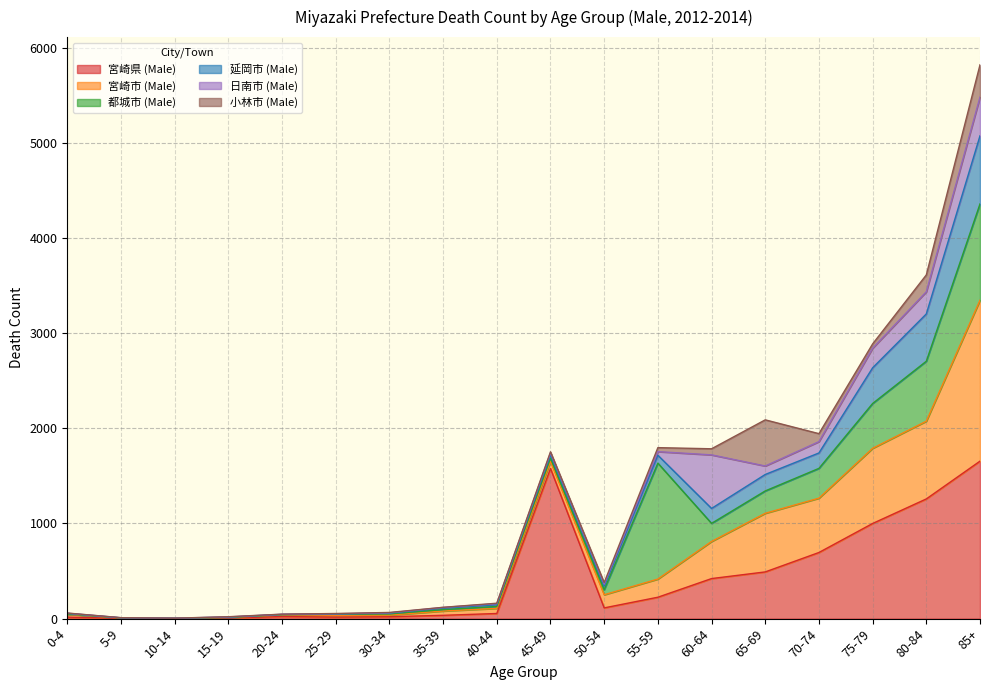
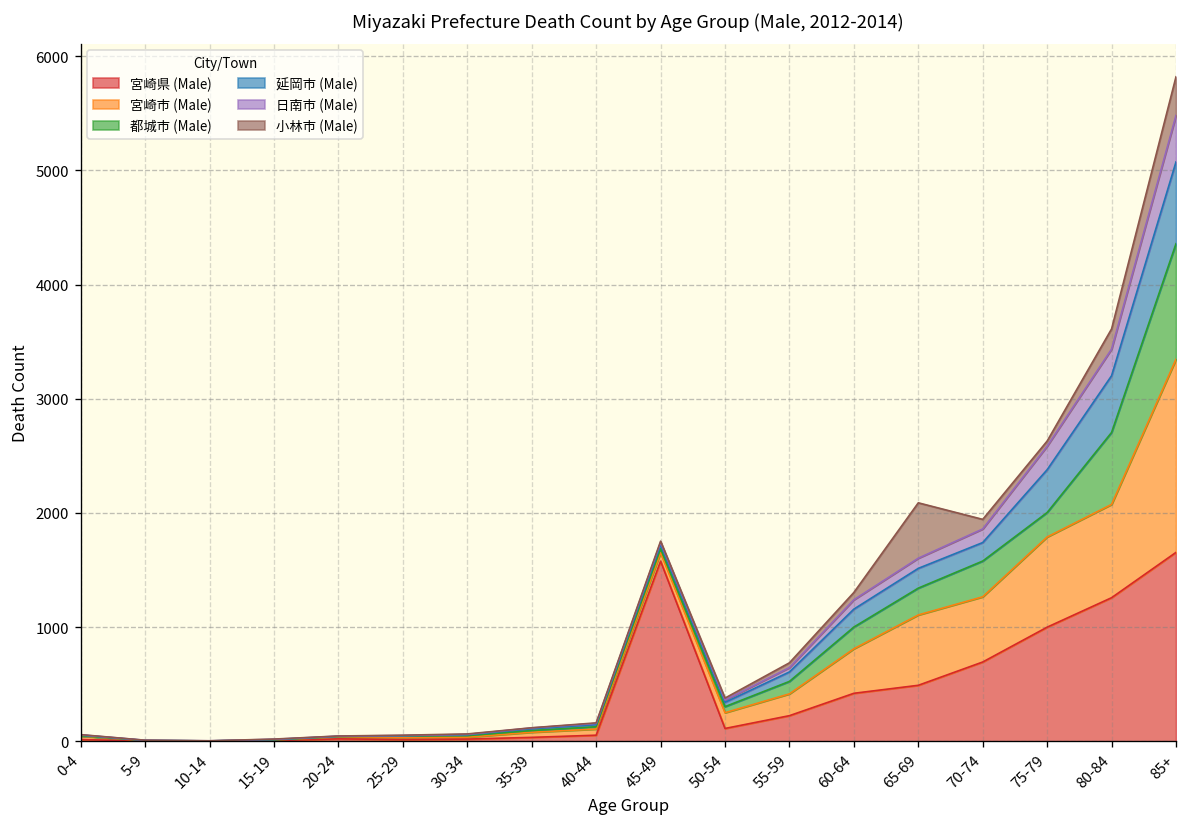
  {
    "宮崎県 (Male)": {
      "0-4": 0,
      "35-39": 0,
      "40-44": 100,
      "45-49": 1600,
      "50-54": 100,
      "55-59": 200,
      "60-64": 400,
      "65-69": 500,
      "70-74": 700,
      "75-79": 1000,
      "80-84": 1300,
      "85+": 1700
    },
    "宮崎市 (Male)": {
      "45-49": 100,
      "50-54": 100,
      "55-59": 200,
      "60-64": 400,
      "65-69": 600,
      "70-74": 600,
      "75-79": 800,
      "80-84": 800,
      "85+": 1700
    },
    "都城市 (Male)": {
      "45-49": 0,
      "50-54": 100,
-     "55-59": 1200,
+     "55-59": 100,
      "60-64": 200,
      "65-69": 200,
      "70-74": 300,
-     "75-79": 500,
+     "75-79": 200,
      "80-84": 600,
      "85+": 1000
    },
    "延岡市 (Male)": {
      "55-59": 100,
      "60-64": 200,
      "65-69": 200,
      "70-74": 200,
      "75-79": 400,
      "80-84": 500,
      "85+": 700
    },
    "日南市 (Male)": {
      "55-59": 0,
-     "60-64": 600,
+     "60-64": 100,
      "65-69": 100,
      "70-74": 100,
      "75-79": 200,
      "80-84": 200,
      "85+": 400
    },
    "小林市 (Male)": {
      "55-59": 0,
      "60-64": 100,
      "65-69": 500,
      "70-74": 100,
      "75-79": 0,
      "80-84": 200,
      "85+": 300
    }
  }
